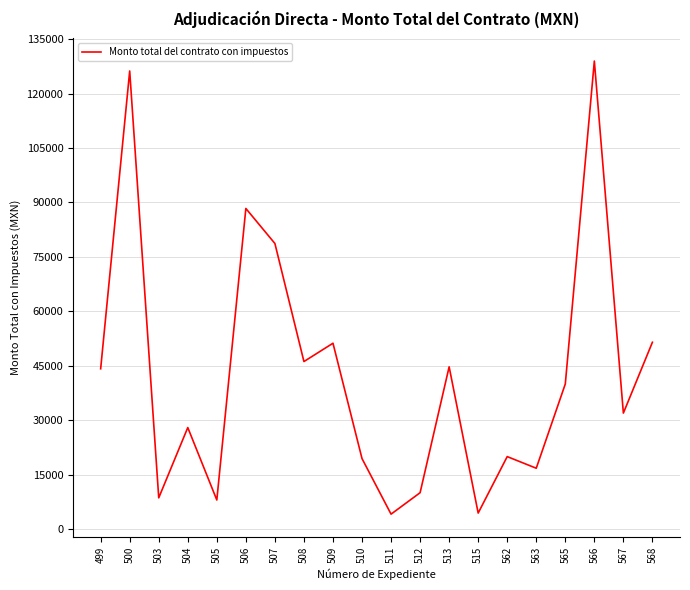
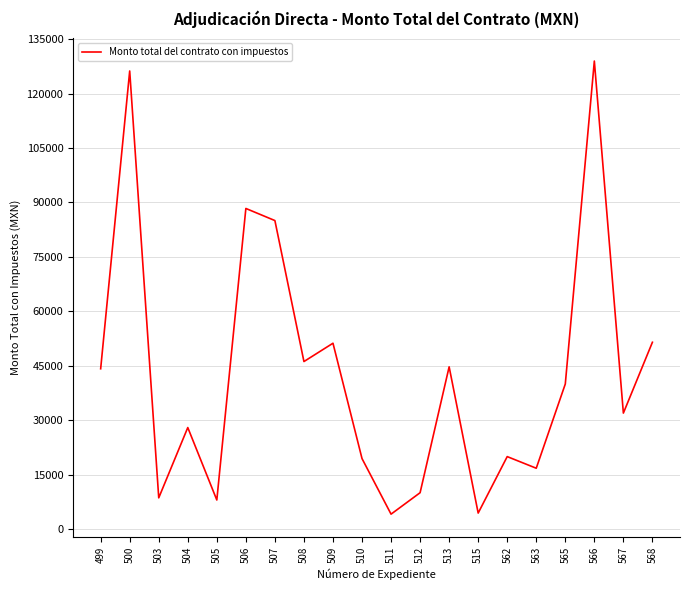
  {
    "499": 44000,
    "500": 126000,
    "503": 9000,
    "504": 28000,
    "505": 8000,
    "506": 88000,
-   "507": 79000,
+   "507": 85000,
    "508": 46000,
    "509": 51000,
    "510": 19000,
    "511": 4000,
    "512": 10000,
    "513": 45000,
    "515": 4000,
    "562": 20000,
    "563": 17000,
    "565": 40000,
    "566": 129000,
    "567": 32000,
    "568": 51000
  }
